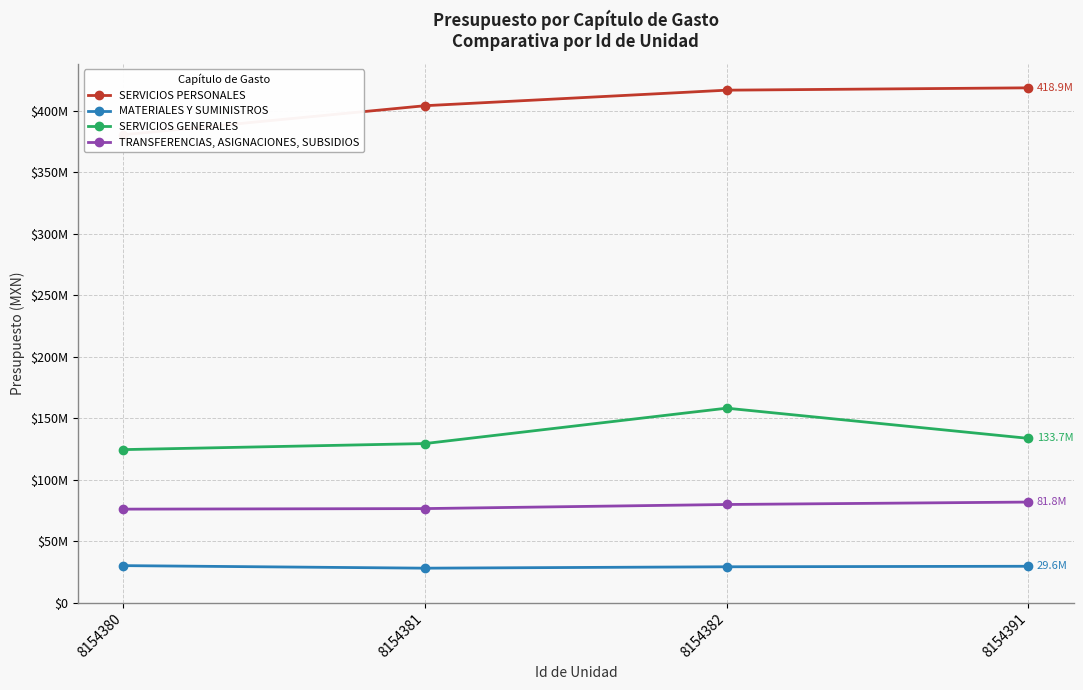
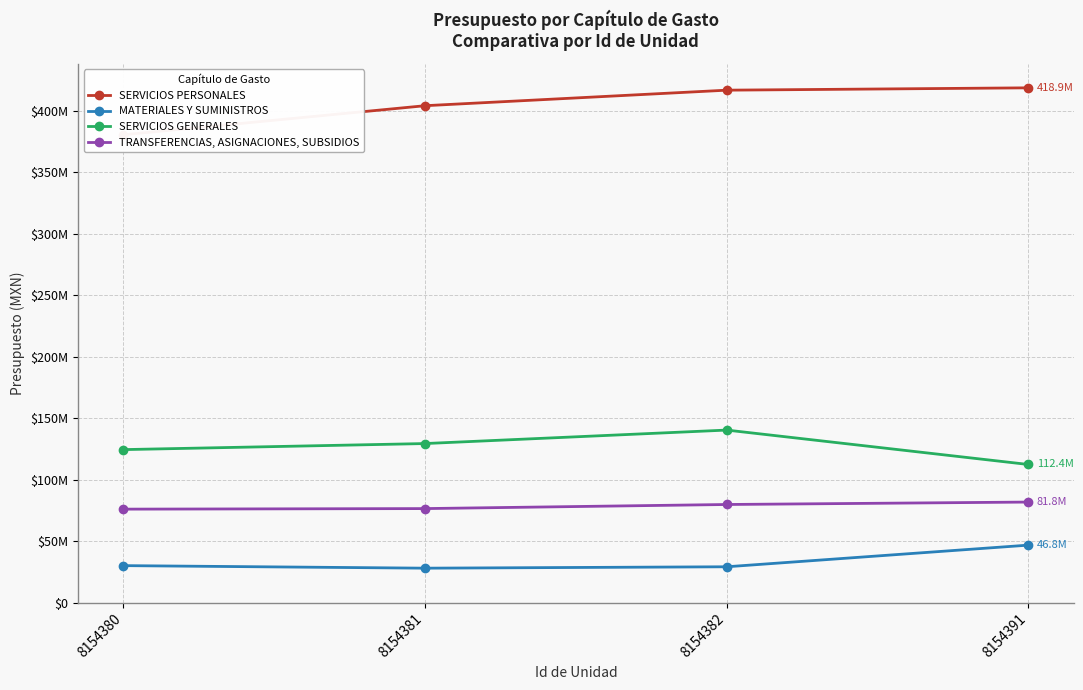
  {
    "SERVICIOS PERSONALES": {
      "8154391": "418.9M"
    },
    "MATERIALES Y SUMINISTROS": {
-     "8154391": "29.6M"
+     "8154391": "46.8M"
    },
    "SERVICIOS GENERALES": {
-     "8154382": "$158000000",
-     "8154391": "133.7M"
+     "8154382": "$140000000",
+     "8154391": "112.4M"
    },
    "TRANSFERENCIAS, ASIGNACIONES, SUBSIDIOS": {
      "8154391": "81.8M"
    }
  }
